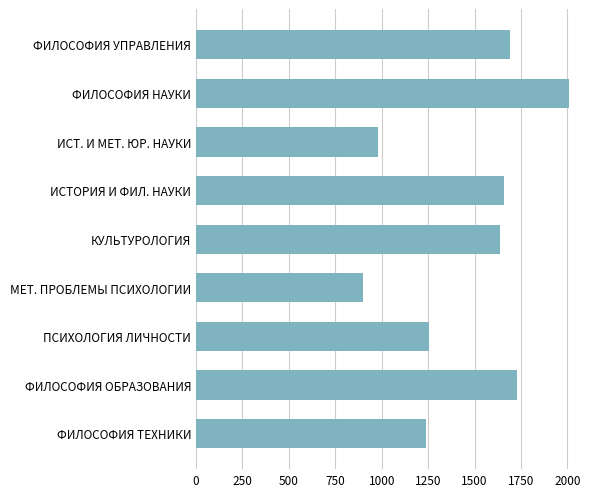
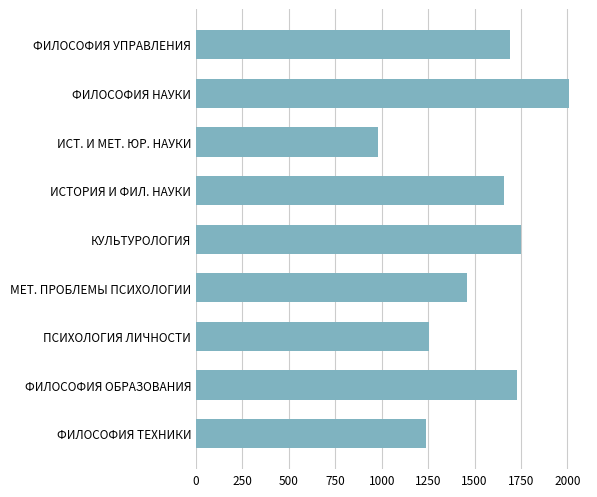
  {
    "ФИЛОСОФИЯ УПРАВЛЕНИЯ": 1690,
    "ФИЛОСОФИЯ НАУКИ": 2010,
    "ИСТ. И МЕТ. ЮР. НАУКИ": 980,
    "ИСТОРИЯ И ФИЛ. НАУКИ": 1660,
-   "КУЛЬТУРОЛОГИЯ": 1640,
-   "МЕТ. ПРОБЛЕМЫ ПСИХОЛОГИИ": 900,
+   "КУЛЬТУРОЛОГИЯ": 1750,
+   "МЕТ. ПРОБЛЕМЫ ПСИХОЛОГИИ": 1460,
    "ПСИХОЛОГИЯ ЛИЧНОСТИ": 1250,
    "ФИЛОСОФИЯ ОБРАЗОВАНИЯ": 1730,
    "ФИЛОСОФИЯ ТЕХНИКИ": 1240
  }
